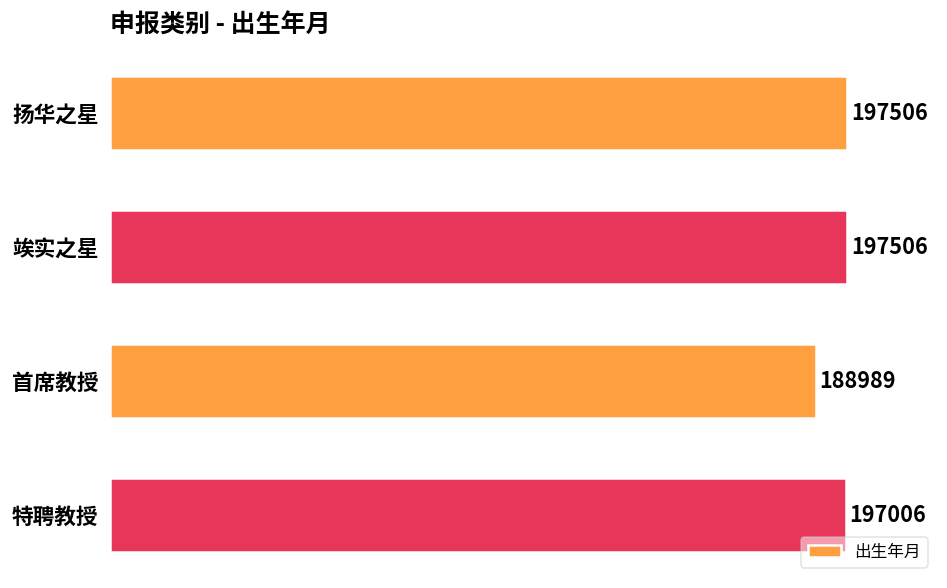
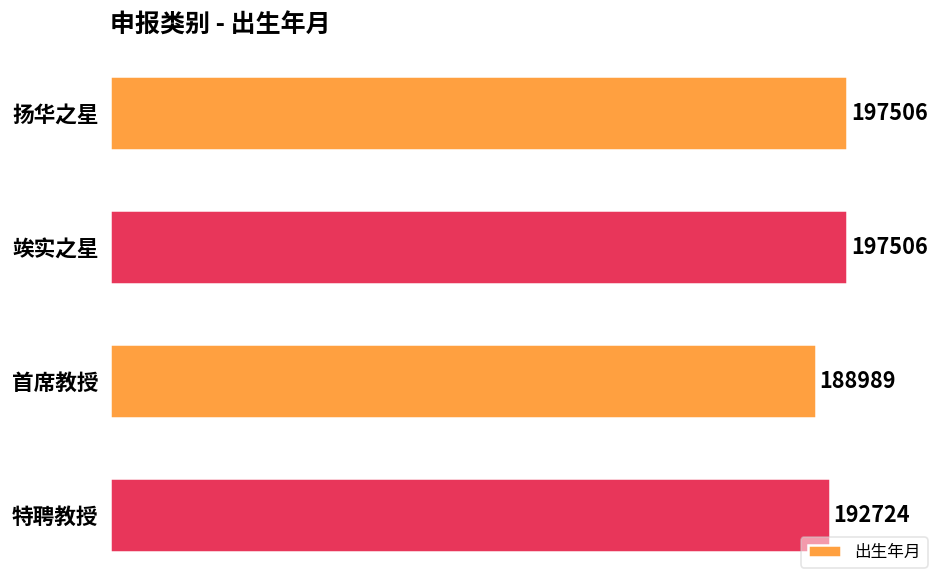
  {
    "扬华之星": 197506,
    "竢实之星": 197506,
    "首席教授": 188989,
-   "特聘教授": 197006
+   "特聘教授": 192724
  }
